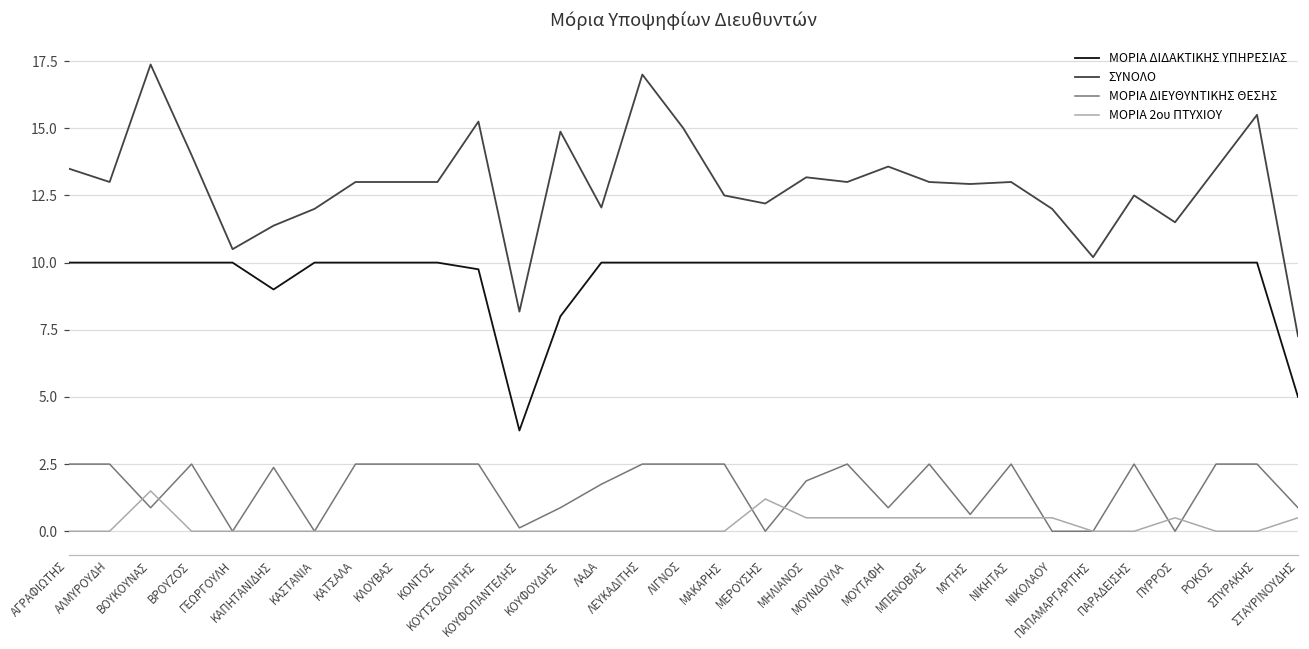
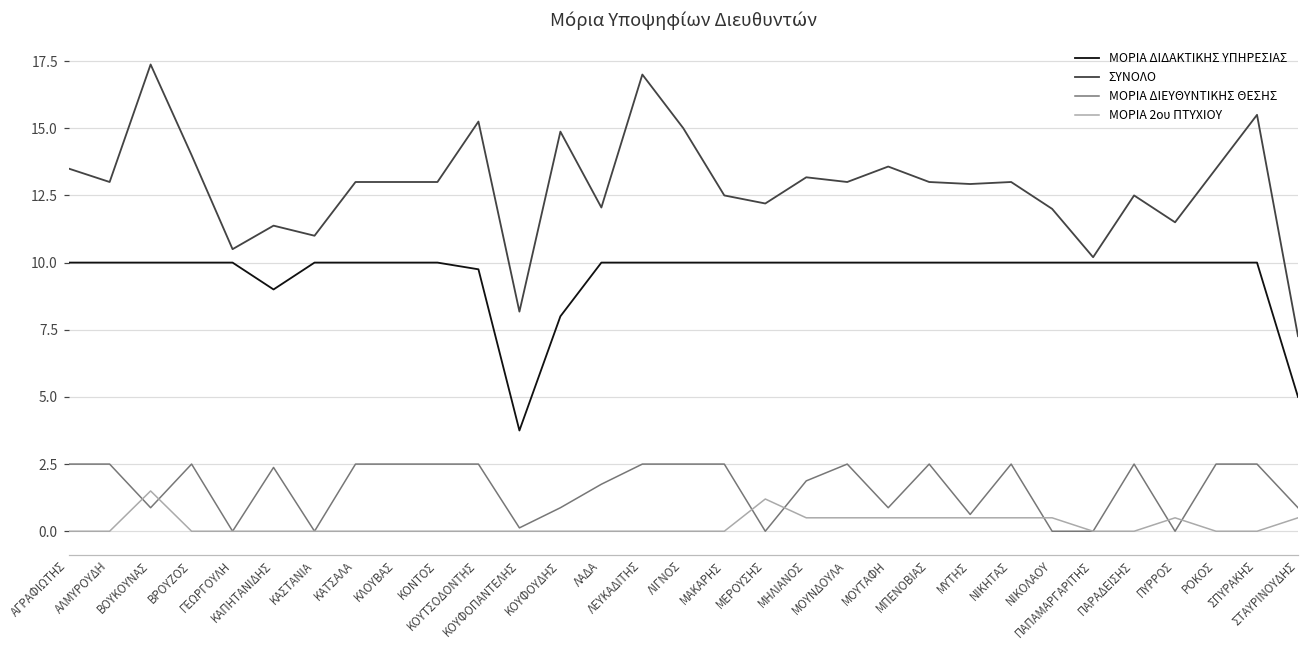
  {
    "ΜΟΡΙΑ ΔΙΔΑΚΤΙΚΗΣ ΥΠΗΡΕΣΙΑΣ": {
      "ΑΓΡΑΦΙΩΤΗΣ": 10,
      "ΑΛΜΥΡΟΥΔΗ": 10,
      "ΒΟΥΚΟΥΝΑΣ": 10,
      "ΒΡΟΥΖΟΣ": 10,
      "ΓΕΩΡΓΟΥΛΗ": 10,
      "ΚΑΠΗΤΑΝΙΔΗΣ": 9,
      "ΚΑΣΤΑΝΙΑ": 10,
      "ΚΑΤΣΑΛΑ": 10,
      "ΚΛΟΥΒΑΣ": 10,
      "ΚΟΝΤΟΣ": 10,
      "ΚΟΥΤΣΟΔΟΝΤΗΣ": 9.8,
      "ΚΟΥΦΟΠΑΝΤΕΛΗΣ": 3.8,
      "ΚΟΥΦΟΥΔΗΣ": 8,
      "ΛΑΔΑ": 10,
      "ΛΕΥΚΑΔΙΤΗΣ": 10,
      "ΛΙΓΝΟΣ": 10,
      "ΜΑΚΑΡΗΣ": 10,
      "ΜΕΡΟΥΣΗΣ": 10,
      "ΜΗΛΙΑΝΟΣ": 10,
      "ΜΟΥΝΔΟΥΛΑ": 10,
      "ΜΟΥΤΑΦΗ": 10,
      "ΜΠΕΝΟΒΙΑΣ": 10,
      "ΜΥΤΗΣ": 10,
      "ΝΙΚΗΤΑΣ": 10,
      "ΝΙΚΟΛΑΟΥ": 10,
      "ΠΑΠΑΜΑΡΓΑΡΙΤΗΣ": 10,
      "ΠΑΡΑΔΕΙΣΗΣ": 10,
      "ΠΥΡΡΟΣ": 10,
      "ΡΟΚΟΣ": 10,
      "ΣΠΥΡΑΚΗΣ": 10,
      "ΣΤΑΥΡΙΝΟΥΔΗΣ": 5
    },
    "ΣΥΝΟΛΟ": {
      "ΑΓΡΑΦΙΩΤΗΣ": 13.5,
      "ΑΛΜΥΡΟΥΔΗ": 13,
      "ΒΟΥΚΟΥΝΑΣ": 17.4,
      "ΒΡΟΥΖΟΣ": 14,
      "ΓΕΩΡΓΟΥΛΗ": 10.5,
      "ΚΑΠΗΤΑΝΙΔΗΣ": 11.4,
-     "ΚΑΣΤΑΝΙΑ": 12,
+     "ΚΑΣΤΑΝΙΑ": 11,
      "ΚΑΤΣΑΛΑ": 13,
      "ΚΛΟΥΒΑΣ": 13,
      "ΚΟΝΤΟΣ": 13,
      "ΚΟΥΤΣΟΔΟΝΤΗΣ": 15.3,
      "ΚΟΥΦΟΠΑΝΤΕΛΗΣ": 8.2,
      "ΚΟΥΦΟΥΔΗΣ": 14.9,
      "ΛΑΔΑ": 12,
      "ΛΕΥΚΑΔΙΤΗΣ": 17,
      "ΛΙΓΝΟΣ": 15,
      "ΜΑΚΑΡΗΣ": 12.5,
      "ΜΕΡΟΥΣΗΣ": 12.2,
      "ΜΗΛΙΑΝΟΣ": 13.2,
      "ΜΟΥΝΔΟΥΛΑ": 13,
      "ΜΟΥΤΑΦΗ": 13.6,
      "ΜΠΕΝΟΒΙΑΣ": 13,
      "ΜΥΤΗΣ": 13,
      "ΝΙΚΗΤΑΣ": 13,
      "ΝΙΚΟΛΑΟΥ": 12,
      "ΠΑΠΑΜΑΡΓΑΡΙΤΗΣ": 10.2,
      "ΠΑΡΑΔΕΙΣΗΣ": 12.5,
      "ΠΥΡΡΟΣ": 11.5,
      "ΡΟΚΟΣ": 13.5,
      "ΣΠΥΡΑΚΗΣ": 15.5,
      "ΣΤΑΥΡΙΝΟΥΔΗΣ": 7.3
    },
    "ΜΟΡΙΑ ΔΙΕΥΘΥΝΤΙΚΗΣ ΘΕΣΗΣ": {
      "ΑΓΡΑΦΙΩΤΗΣ": 2.5,
      "ΑΛΜΥΡΟΥΔΗ": 2.5,
      "ΒΟΥΚΟΥΝΑΣ": 0.9,
      "ΒΡΟΥΖΟΣ": 2.5,
      "ΚΑΠΗΤΑΝΙΔΗΣ": 2.4,
      "ΚΑΤΣΑΛΑ": 2.5,
      "ΚΛΟΥΒΑΣ": 2.5,
      "ΚΟΝΤΟΣ": 2.5,
      "ΚΟΥΤΣΟΔΟΝΤΗΣ": 2.5,
      "ΚΟΥΦΟΠΑΝΤΕΛΗΣ": 0.1,
      "ΚΟΥΦΟΥΔΗΣ": 0.9,
      "ΛΑΔΑ": 1.8,
      "ΛΕΥΚΑΔΙΤΗΣ": 2.5,
      "ΛΙΓΝΟΣ": 2.5,
      "ΜΑΚΑΡΗΣ": 2.5,
      "ΜΕΡΟΥΣΗΣ": 0,
      "ΜΗΛΙΑΝΟΣ": 1.9,
      "ΜΟΥΝΔΟΥΛΑ": 2.5,
      "ΜΟΥΤΑΦΗ": 0.9,
      "ΜΠΕΝΟΒΙΑΣ": 2.5,
      "ΜΥΤΗΣ": 0.6,
      "ΝΙΚΗΤΑΣ": 2.5,
      "ΝΙΚΟΛΑΟΥ": 0,
      "ΠΑΡΑΔΕΙΣΗΣ": 2.5,
      "ΠΥΡΡΟΣ": 0,
      "ΡΟΚΟΣ": 2.5,
      "ΣΠΥΡΑΚΗΣ": 2.5,
      "ΣΤΑΥΡΙΝΟΥΔΗΣ": 0.9
    },
    "ΜΟΡΙΑ 2ου ΠΤΥΧΙΟΥ": {
      "ΑΓΡΑΦΙΩΤΗΣ": 0,
      "ΑΛΜΥΡΟΥΔΗ": 0,
      "ΒΟΥΚΟΥΝΑΣ": 1.5,
      "ΒΡΟΥΖΟΣ": 0,
      "ΚΑΠΗΤΑΝΙΔΗΣ": 0,
      "ΚΑΤΣΑΛΑ": 0,
      "ΚΛΟΥΒΑΣ": 0,
      "ΚΟΝΤΟΣ": 0,
      "ΚΟΥΤΣΟΔΟΝΤΗΣ": 0,
      "ΚΟΥΦΟΠΑΝΤΕΛΗΣ": 0,
      "ΚΟΥΦΟΥΔΗΣ": 0,
      "ΛΑΔΑ": 0,
      "ΛΕΥΚΑΔΙΤΗΣ": 0,
      "ΛΙΓΝΟΣ": 0,
      "ΜΑΚΑΡΗΣ": 0,
      "ΜΕΡΟΥΣΗΣ": 1.2,
      "ΜΗΛΙΑΝΟΣ": 0.5,
      "ΜΟΥΝΔΟΥΛΑ": 0.5,
      "ΜΟΥΤΑΦΗ": 0.5,
      "ΜΠΕΝΟΒΙΑΣ": 0.5,
      "ΜΥΤΗΣ": 0.5,
      "ΝΙΚΗΤΑΣ": 0.5,
      "ΝΙΚΟΛΑΟΥ": 0.5,
      "ΠΑΡΑΔΕΙΣΗΣ": 0,
      "ΠΥΡΡΟΣ": 0.5,
      "ΡΟΚΟΣ": 0,
      "ΣΠΥΡΑΚΗΣ": 0,
      "ΣΤΑΥΡΙΝΟΥΔΗΣ": 0.5
    }
  }
